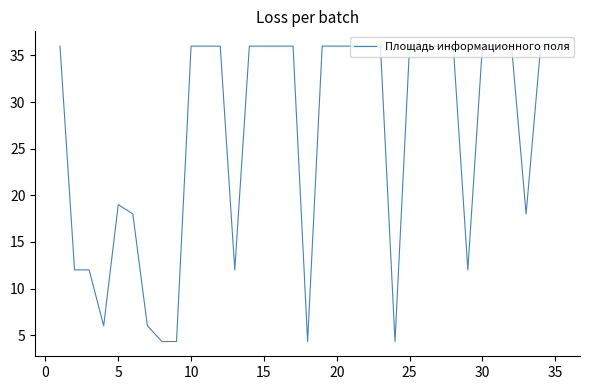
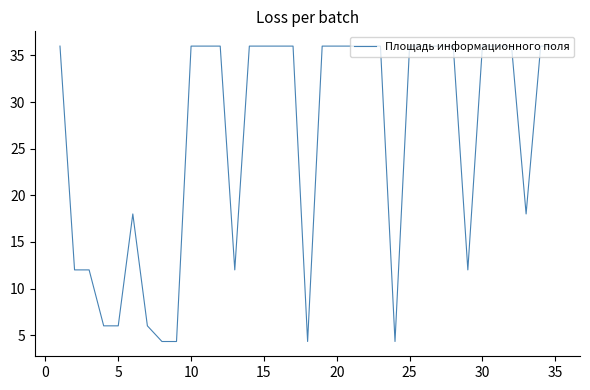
  {
-   "5": 19,
+   "5": 6,
    "10": 36,
    "15": 36,
    "20": 36
  }
